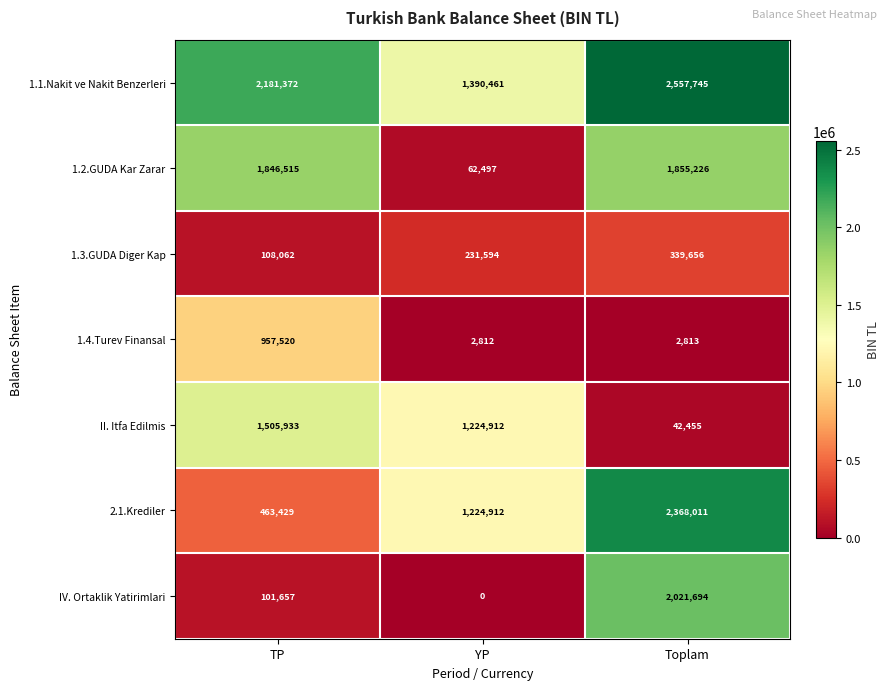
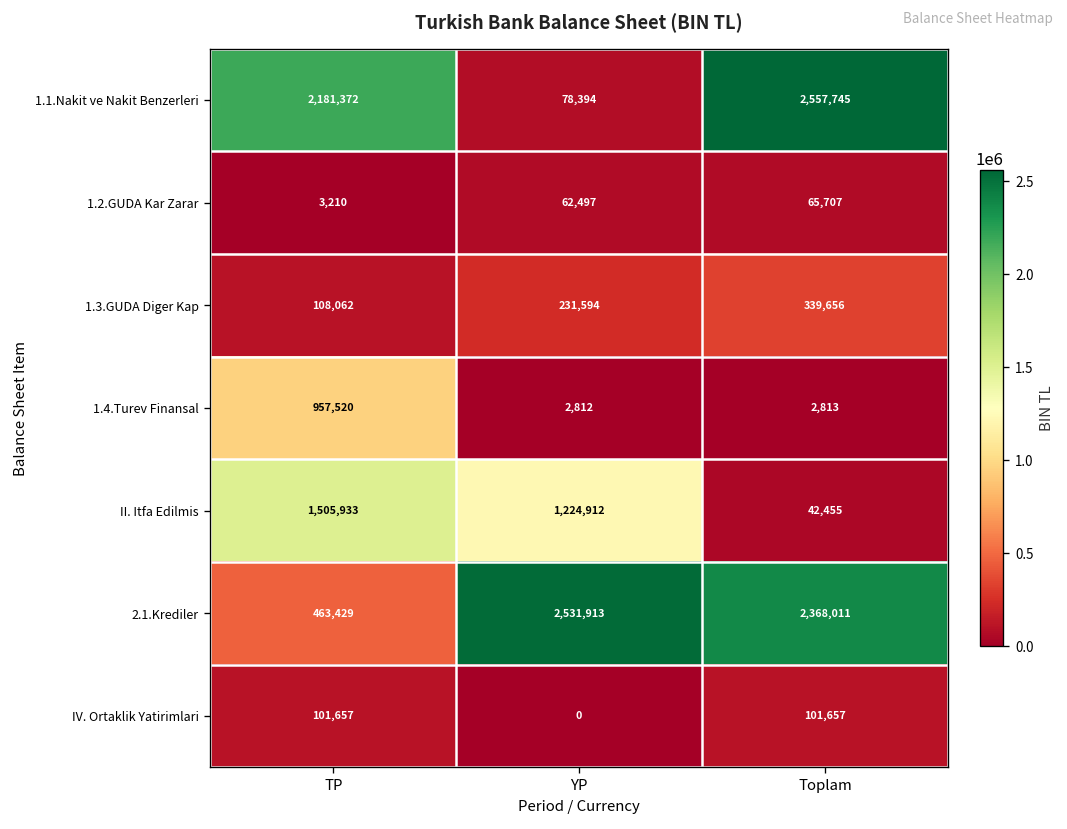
  {
    "1.1.Nakit ve Nakit Benzerleri": {
      "TP": "2,181,372",
-     "YP": "1,390,461",
+     "YP": "78,394",
      "Toplam": "2,557,745"
    },
    "1.2.GUDA Kar Zarar": {
-     "TP": "1,846,515",
+     "TP": "3,210",
      "YP": "62,497",
-     "Toplam": "1,855,226"
+     "Toplam": "65,707"
    },
    "1.3.GUDA Diger Kap": {
      "TP": "108,062",
      "YP": "231,594",
      "Toplam": "339,656"
    },
    "1.4.Turev Finansal": {
      "TP": "957,520",
      "YP": "2,812",
      "Toplam": "2,813"
    },
    "II. Itfa Edilmis": {
      "TP": "1,505,933",
      "YP": "1,224,912",
      "Toplam": "42,455"
    },
    "2.1.Krediler": {
      "TP": "463,429",
-     "YP": "1,224,912",
+     "YP": "2,531,913",
      "Toplam": "2,368,011"
    },
    "IV. Ortaklik Yatirimlari": {
      "TP": "101,657",
      "YP": "0",
-     "Toplam": "2,021,694"
+     "Toplam": "101,657"
    }
  }
